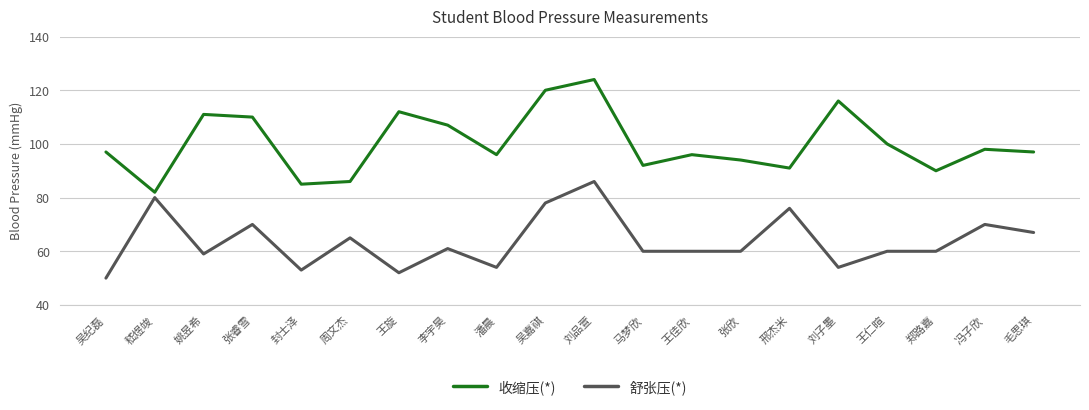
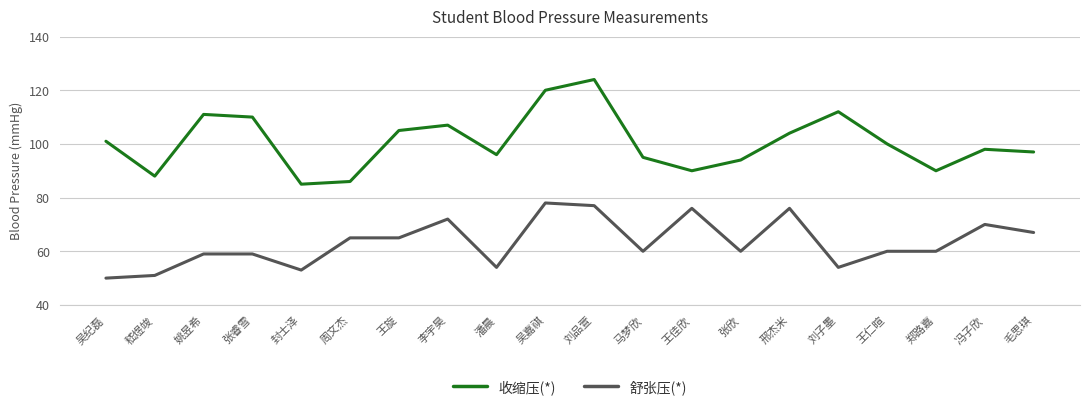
  {
    "收缩压(*)": {
-     "吴纪磊": 97,
-     "嵇煜竣": 82,
+     "吴纪磊": 101,
+     "嵇煜竣": 88,
      "姚昱希": 111,
      "张睿雪": 110,
      "封士泽": 85,
      "周文杰": 86,
-     "王旋": 112,
+     "王旋": 105,
      "李宇昊": 107,
      "潘晨": 96,
      "吴嘉祺": 120,
      "刘品萱": 124,
-     "马梦欣": 92,
-     "王佳欣": 96,
+     "马梦欣": 95,
+     "王佳欣": 90,
      "张欣": 94,
-     "邢杰米": 91,
-     "刘子墨": 116,
+     "邢杰米": 104,
+     "刘子墨": 112,
      "王仁暄": 100,
      "郑路嘉": 90,
      "冯子欣": 98,
      "毛思琪": 97
    },
    "舒张压(*)": {
      "吴纪磊": 50,
-     "嵇煜竣": 80,
+     "嵇煜竣": 51,
      "姚昱希": 59,
-     "张睿雪": 70,
+     "张睿雪": 59,
      "封士泽": 53,
      "周文杰": 65,
-     "王旋": 52,
-     "李宇昊": 61,
+     "王旋": 65,
+     "李宇昊": 72,
      "潘晨": 54,
      "吴嘉祺": 78,
-     "刘品萱": 86,
+     "刘品萱": 77,
      "马梦欣": 60,
-     "王佳欣": 60,
+     "王佳欣": 76,
      "张欣": 60,
      "邢杰米": 76,
      "刘子墨": 54,
      "王仁暄": 60,
      "郑路嘉": 60,
      "冯子欣": 70,
      "毛思琪": 67
    }
  }
